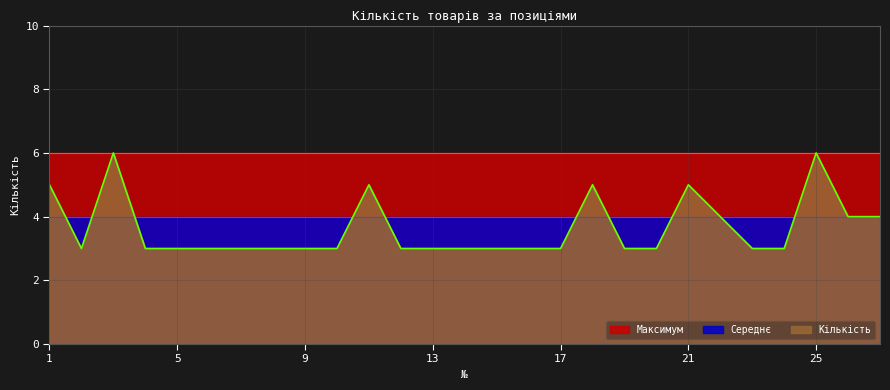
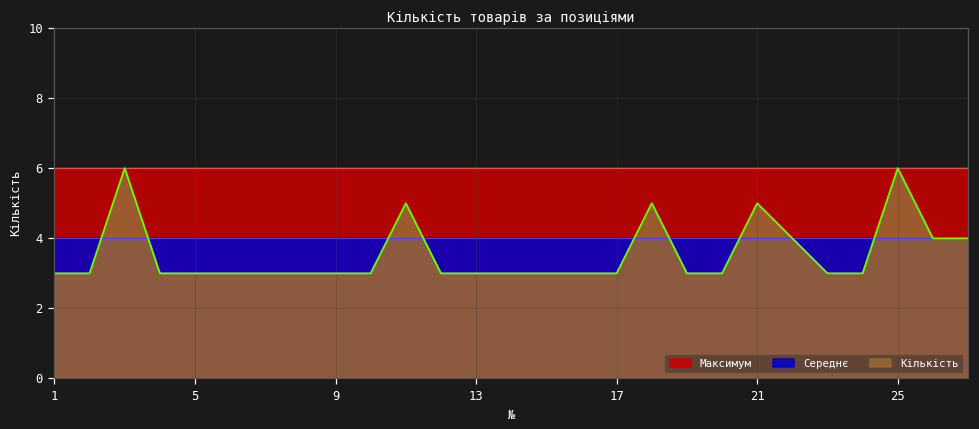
  {
    "Максимум": {
      "1": 6,
      "5": 6,
      "9": 6,
      "13": 6,
      "17": 6,
      "21": 6
    },
    "Середнє": {
      "1": 4,
      "5": 4,
      "9": 4,
      "13": 4,
      "17": 4,
      "21": 4,
      "25": 4
    },
    "Кількість": {
-     "1": 5,
+     "1": 3,
      "5": 3,
      "9": 3,
      "13": 3,
      "17": 3,
      "21": 5
    }
  }
